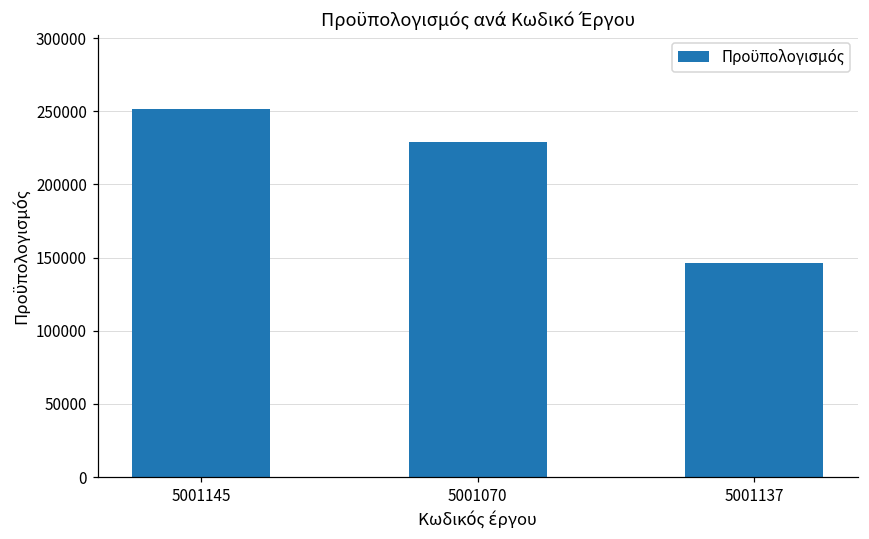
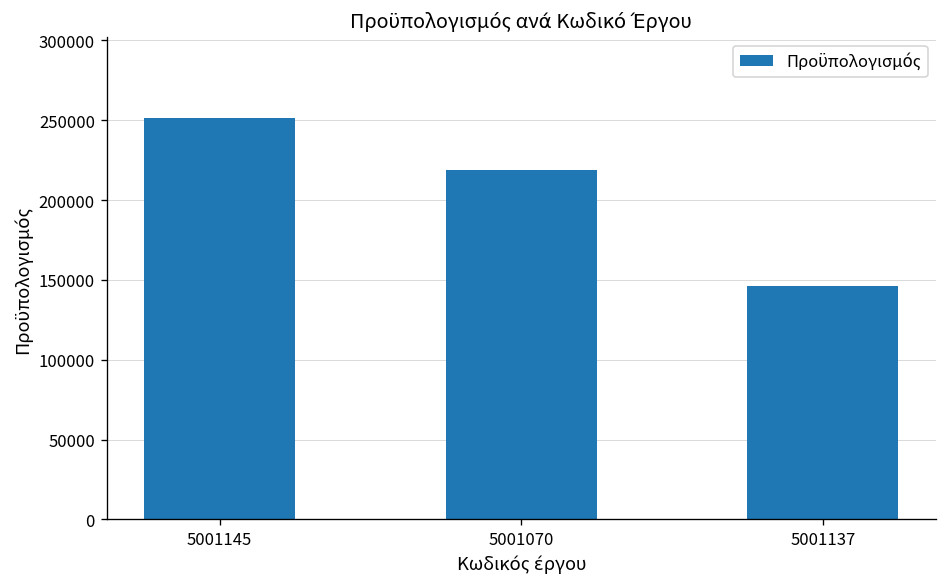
  {
    "5001145": 252000,
-   "5001070": 229000,
+   "5001070": 219000,
    "5001137": 146000
  }
